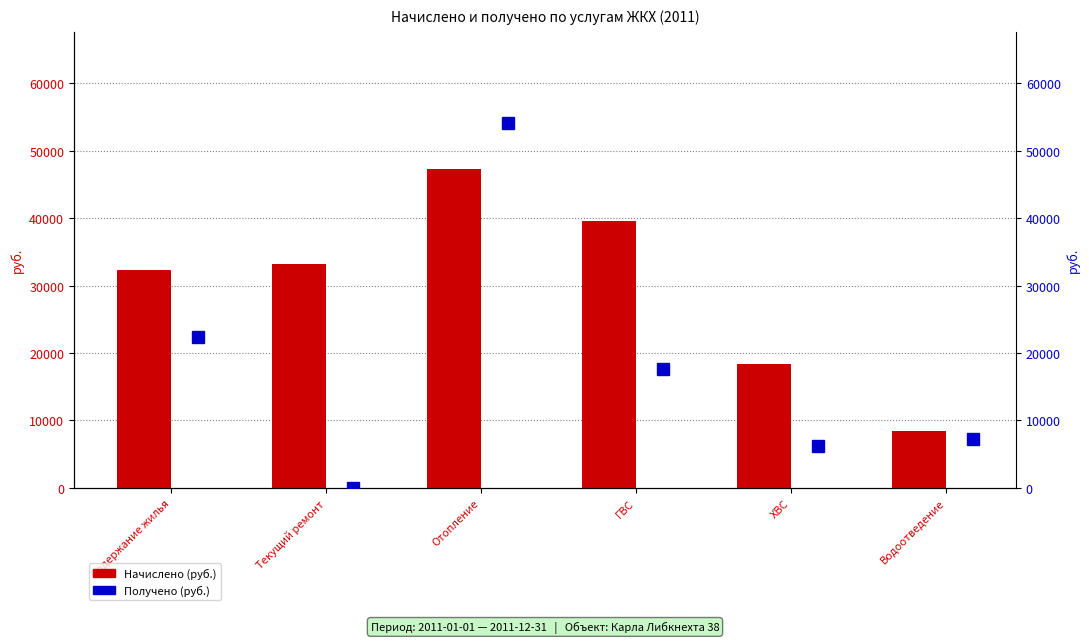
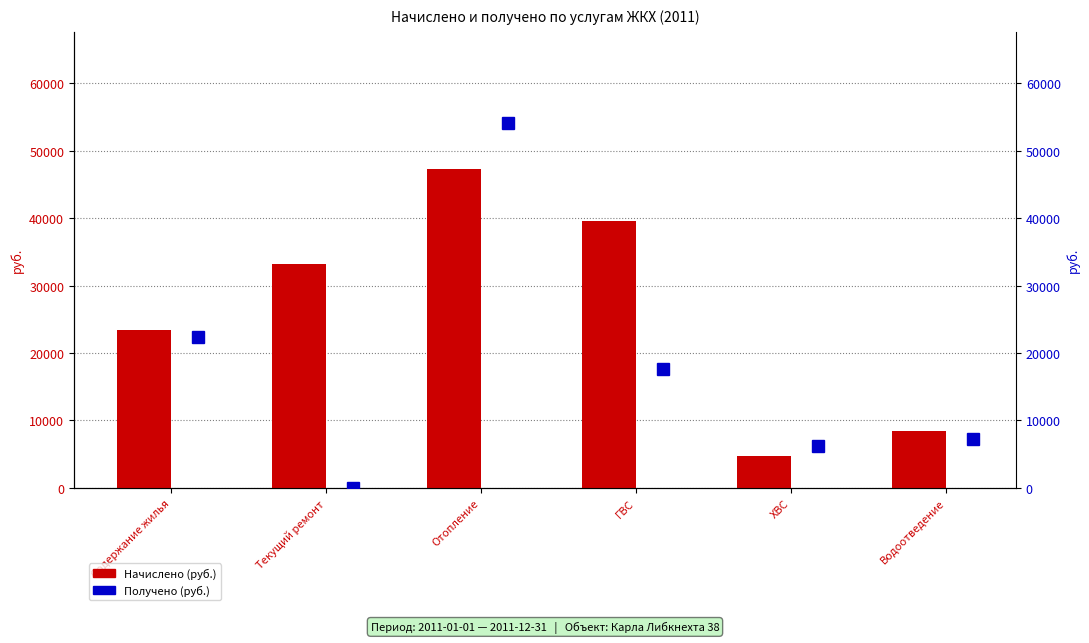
  {
    "Начислено (руб.)": {
-     "Содержание жилья": 32000,
+     "Содержание жилья": 23000,
      "Текущий ремонт": 33000,
      "Отопление": 47000,
      "ГВС": 40000,
-     "ХВС": 18000,
+     "ХВС": 5000,
      "Водоотведение": 8000
    }
  }
